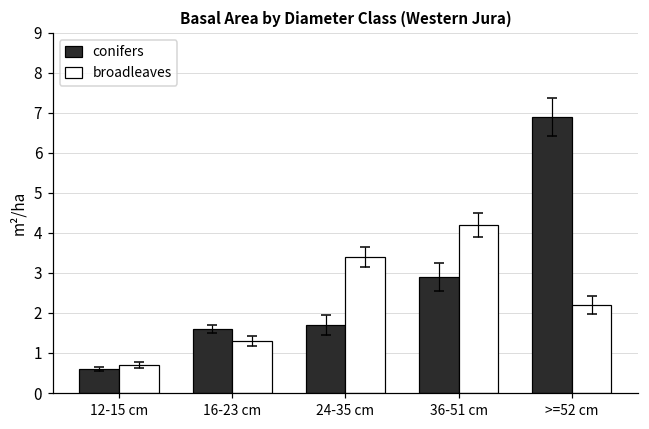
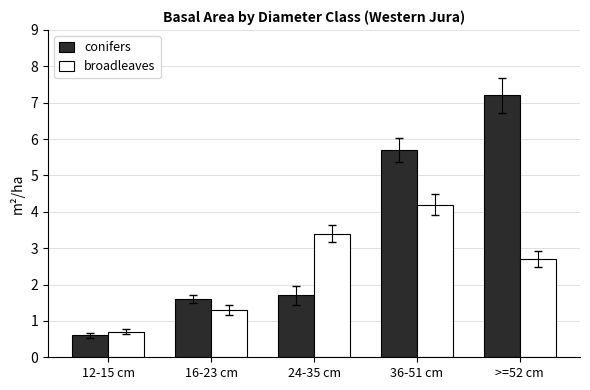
  {
    "conifers": {
      "12-15 cm": 0.6,
      "16-23 cm": 1.6,
      "24-35 cm": 1.7,
-     "36-51 cm": 2.9,
-     ">=52 cm": 6.9
+     "36-51 cm": 5.7,
+     ">=52 cm": 7.2
    },
    "broadleaves": {
      "12-15 cm": 0.7,
      "16-23 cm": 1.3,
      "24-35 cm": 3.4,
      "36-51 cm": 4.2,
-     ">=52 cm": 2.2
+     ">=52 cm": 2.7
    }
  }
